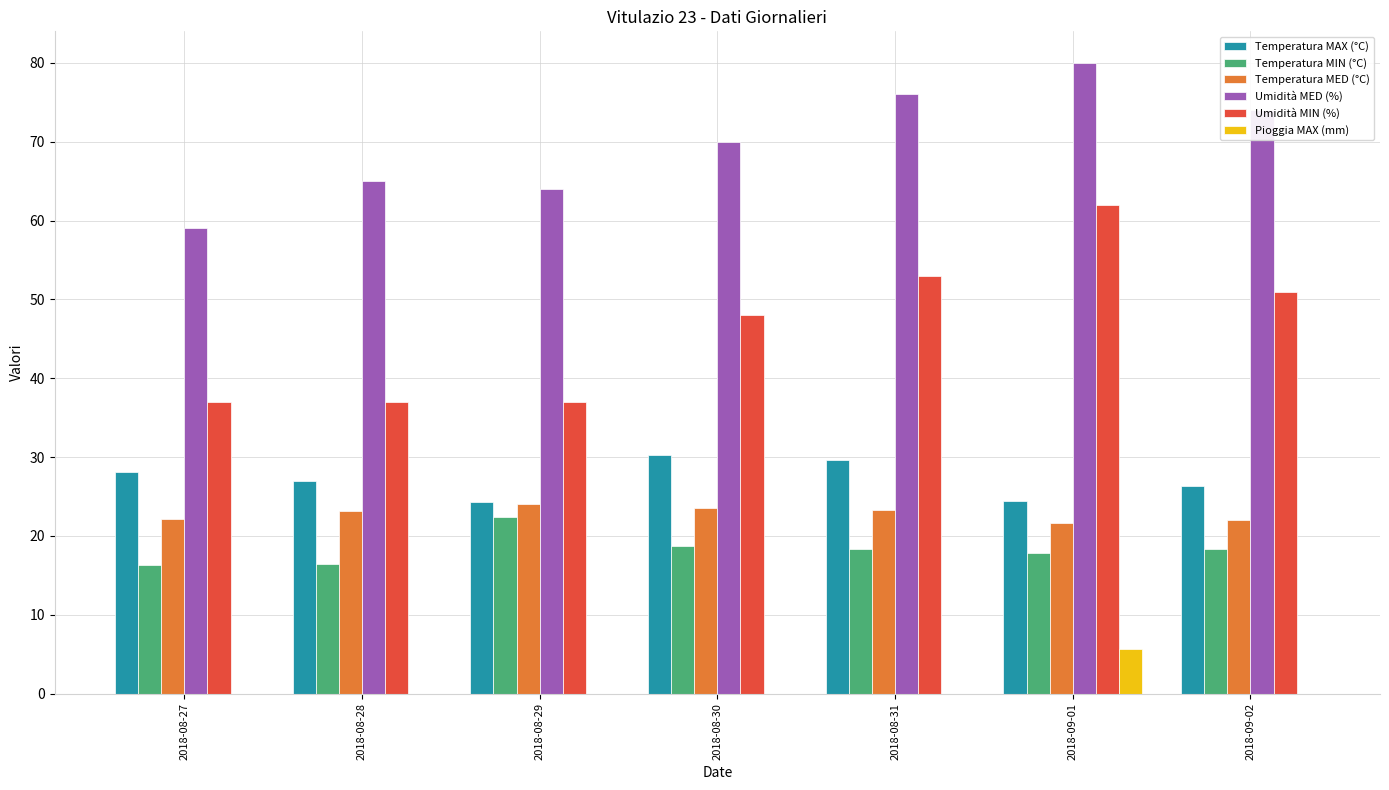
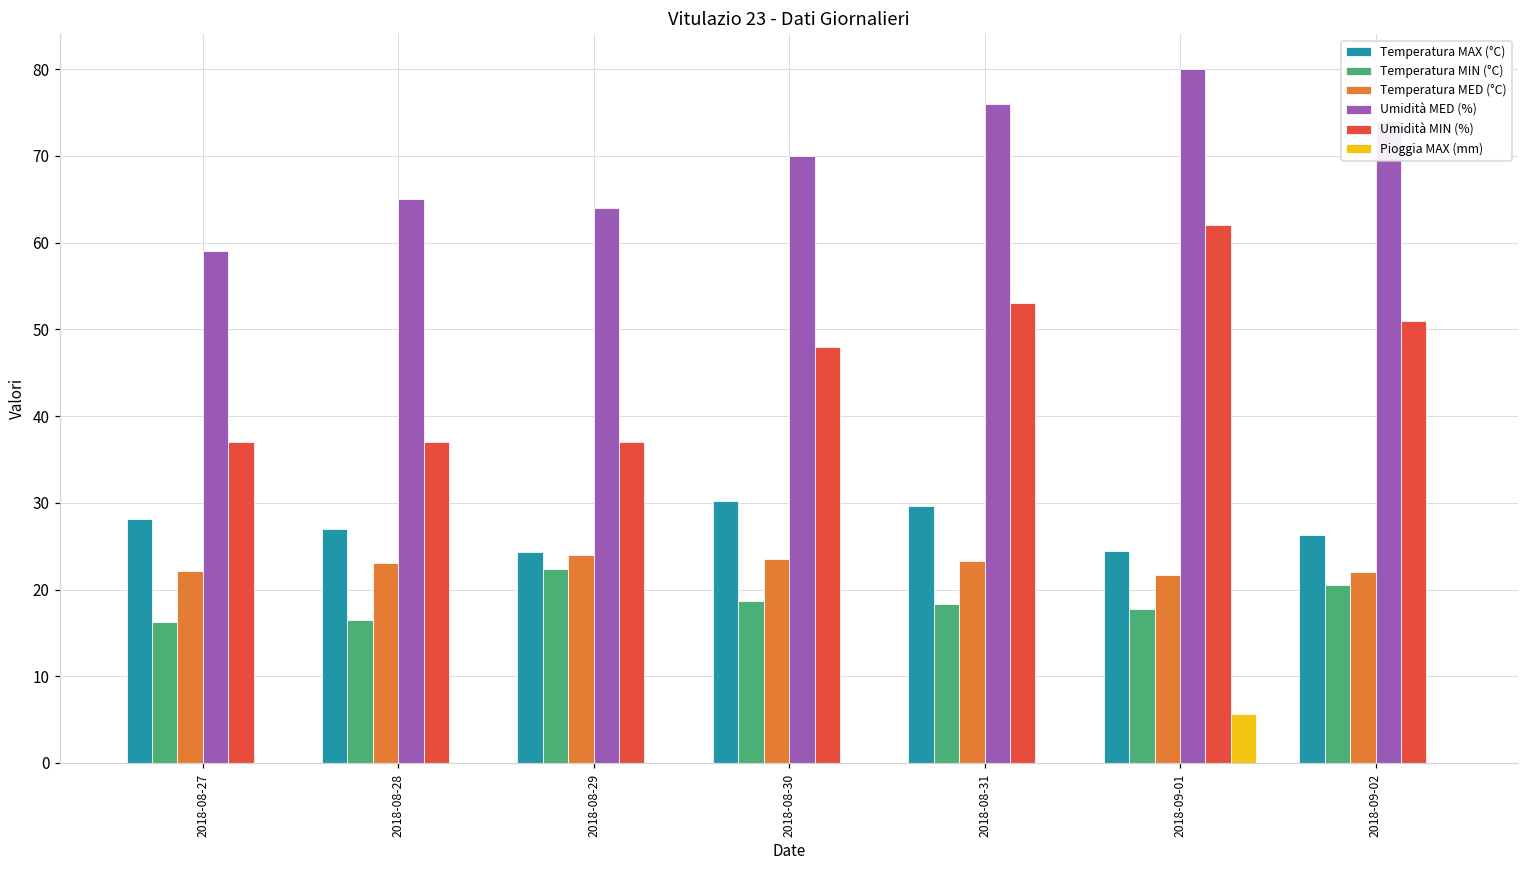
  {
    "Temperatura MAX (°C)": {
      "2018-08-27": 28,
      "2018-08-28": 27,
      "2018-08-29": 24,
      "2018-08-30": 30,
      "2018-08-31": 30,
      "2018-09-01": 24,
      "2018-09-02": 26
    },
    "Temperatura MIN (°C)": {
      "2018-08-27": 16,
      "2018-08-28": 17,
      "2018-08-29": 22,
      "2018-08-30": 19,
      "2018-08-31": 18,
      "2018-09-01": 18,
-     "2018-09-02": 18
+     "2018-09-02": 21
    },
    "Umidità MED (%)": {
      "2018-08-27": 59,
      "2018-08-28": 65,
      "2018-08-29": 64,
      "2018-08-30": 70,
      "2018-08-31": 76,
      "2018-09-01": 80
    },
    "Pioggia MAX (mm)": {
      "2018-08-27": 0,
      "2018-08-28": 0,
      "2018-08-29": 0,
      "2018-08-30": 0,
      "2018-08-31": 0,
      "2018-09-01": 6,
      "2018-09-02": 0
    }
  }
